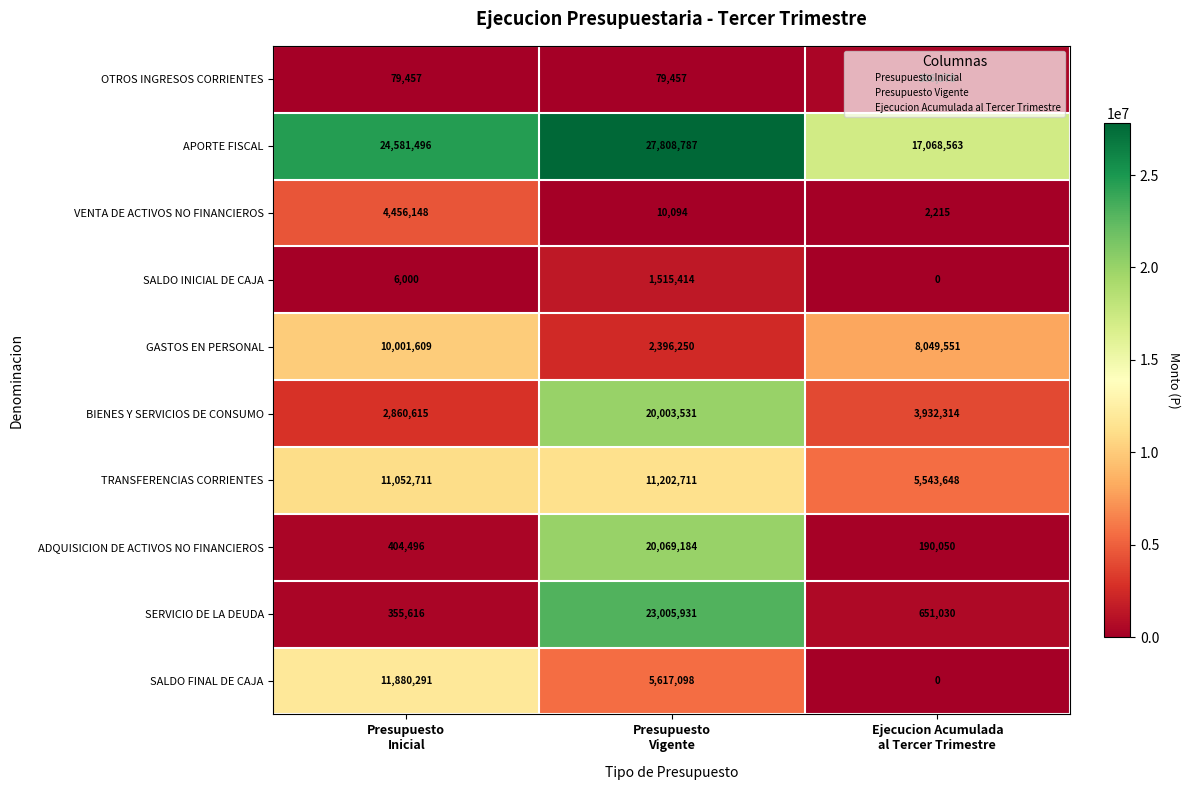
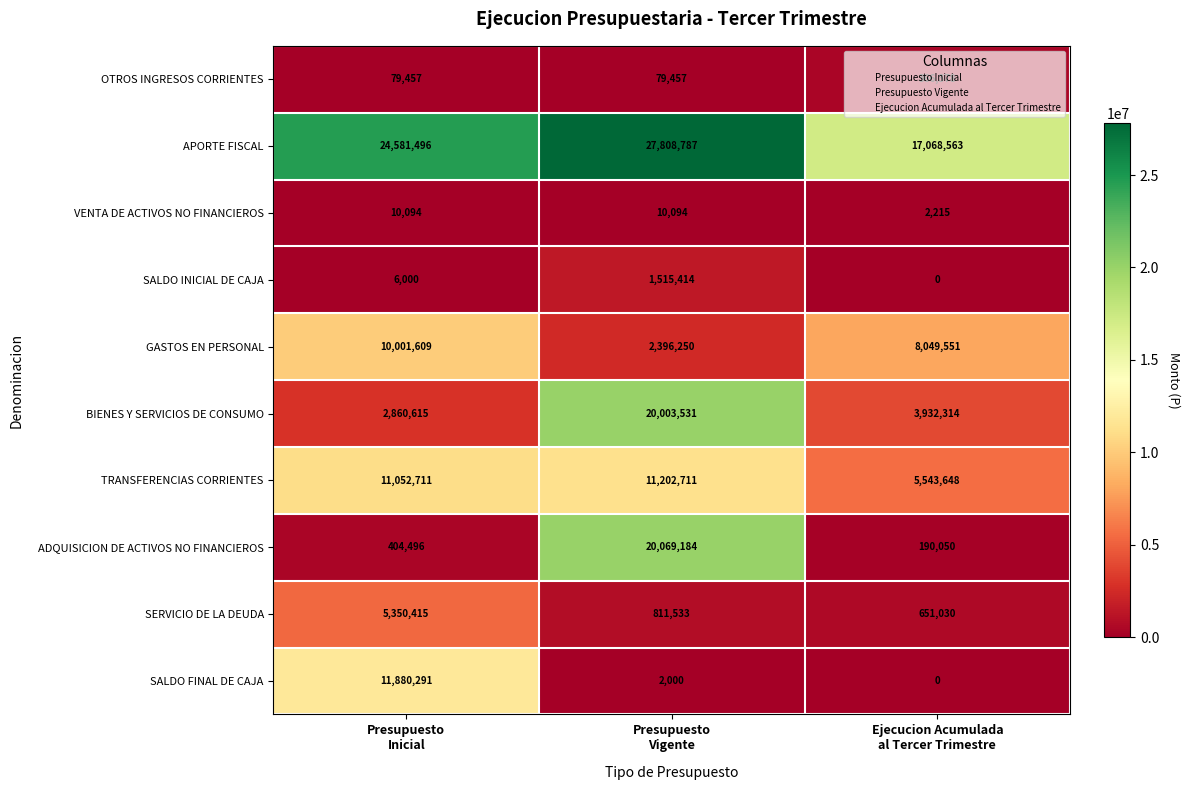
  {
    "OTROS INGRESOS CORRIENTES": {
      "Presupuesto Inicial": "79,457",
      "Presupuesto Vigente": "79,457"
    },
    "APORTE FISCAL": {
      "Presupuesto Inicial": "24,581,496",
      "Presupuesto Vigente": "27,808,787",
      "Ejecucion Acumulada al Tercer Trimestre": "17,068,563"
    },
    "VENTA DE ACTIVOS NO FINANCIEROS": {
-     "Presupuesto Inicial": "4,456,148",
+     "Presupuesto Inicial": "10,094",
      "Presupuesto Vigente": "10,094",
      "Ejecucion Acumulada al Tercer Trimestre": "2,215"
    },
    "SALDO INICIAL DE CAJA": {
      "Presupuesto Inicial": "6,000",
      "Presupuesto Vigente": "1,515,414",
      "Ejecucion Acumulada al Tercer Trimestre": "0"
    },
    "GASTOS EN PERSONAL": {
      "Presupuesto Inicial": "10,001,609",
      "Presupuesto Vigente": "2,396,250",
      "Ejecucion Acumulada al Tercer Trimestre": "8,049,551"
    },
    "BIENES Y SERVICIOS DE CONSUMO": {
      "Presupuesto Inicial": "2,860,615",
      "Presupuesto Vigente": "20,003,531",
      "Ejecucion Acumulada al Tercer Trimestre": "3,932,314"
    },
    "TRANSFERENCIAS CORRIENTES": {
      "Presupuesto Inicial": "11,052,711",
      "Presupuesto Vigente": "11,202,711",
      "Ejecucion Acumulada al Tercer Trimestre": "5,543,648"
    },
    "ADQUISICION DE ACTIVOS NO FINANCIEROS": {
      "Presupuesto Inicial": "404,496",
      "Presupuesto Vigente": "20,069,184",
      "Ejecucion Acumulada al Tercer Trimestre": "190,050"
    },
    "SERVICIO DE LA DEUDA": {
-     "Presupuesto Inicial": "355,616",
-     "Presupuesto Vigente": "23,005,931",
+     "Presupuesto Inicial": "5,350,415",
+     "Presupuesto Vigente": "811,533",
      "Ejecucion Acumulada al Tercer Trimestre": "651,030"
    },
    "SALDO FINAL DE CAJA": {
      "Presupuesto Inicial": "11,880,291",
-     "Presupuesto Vigente": "5,617,098",
+     "Presupuesto Vigente": "2,000",
      "Ejecucion Acumulada al Tercer Trimestre": "0"
    }
  }
